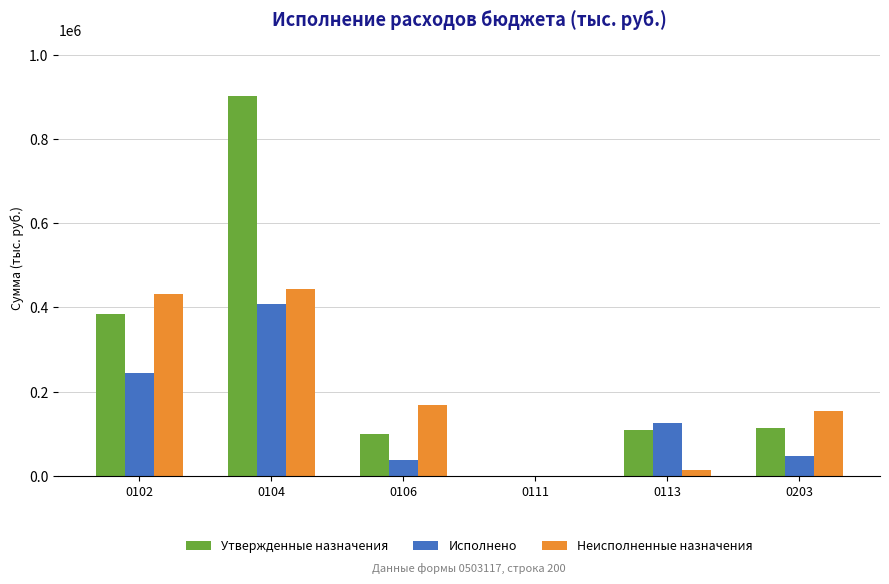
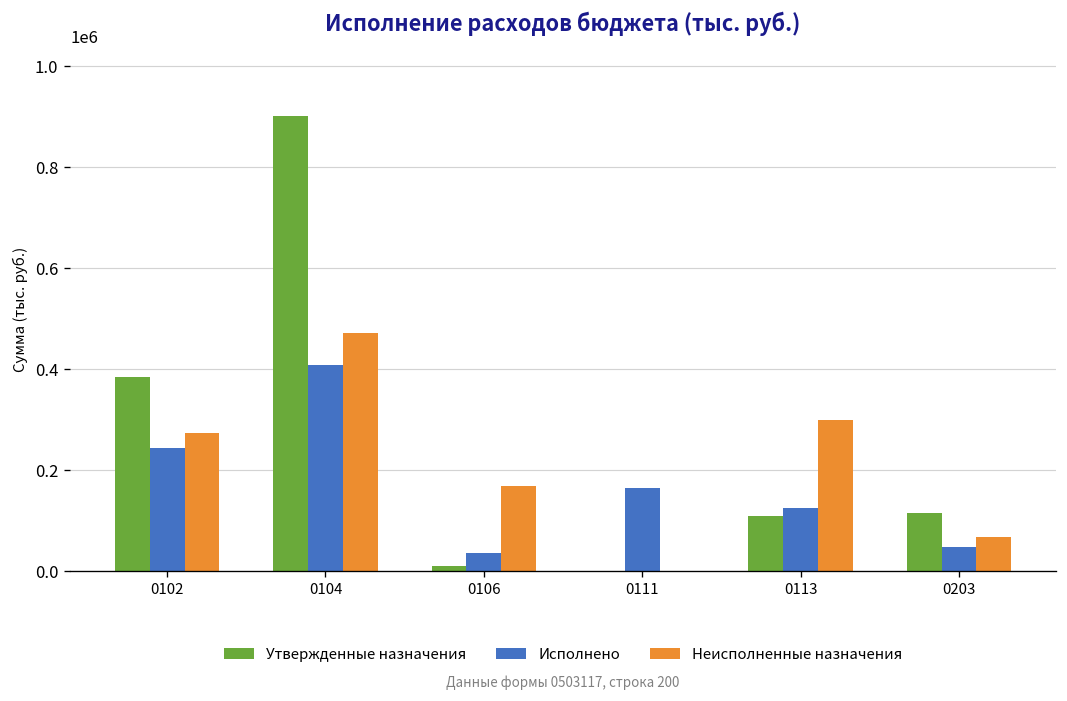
  {
    "Утвержденные назначения": {
      "0102": 380000,
      "0104": 900000,
-     "0106": 100000,
+     "0106": 10000,
      "0113": 110000,
      "0203": 110000
    },
    "Исполнено": {
      "0102": 240000,
      "0104": 410000,
      "0106": 40000,
-     "0111": 0,
+     "0111": 170000,
      "0113": 130000,
      "0203": 50000
    },
    "Неисполненные назначения": {
-     "0102": 430000,
-     "0104": 440000,
+     "0102": 270000,
+     "0104": 470000,
      "0106": 170000,
-     "0113": 20000,
-     "0203": 150000
+     "0113": 300000,
+     "0203": 70000
    }
  }
